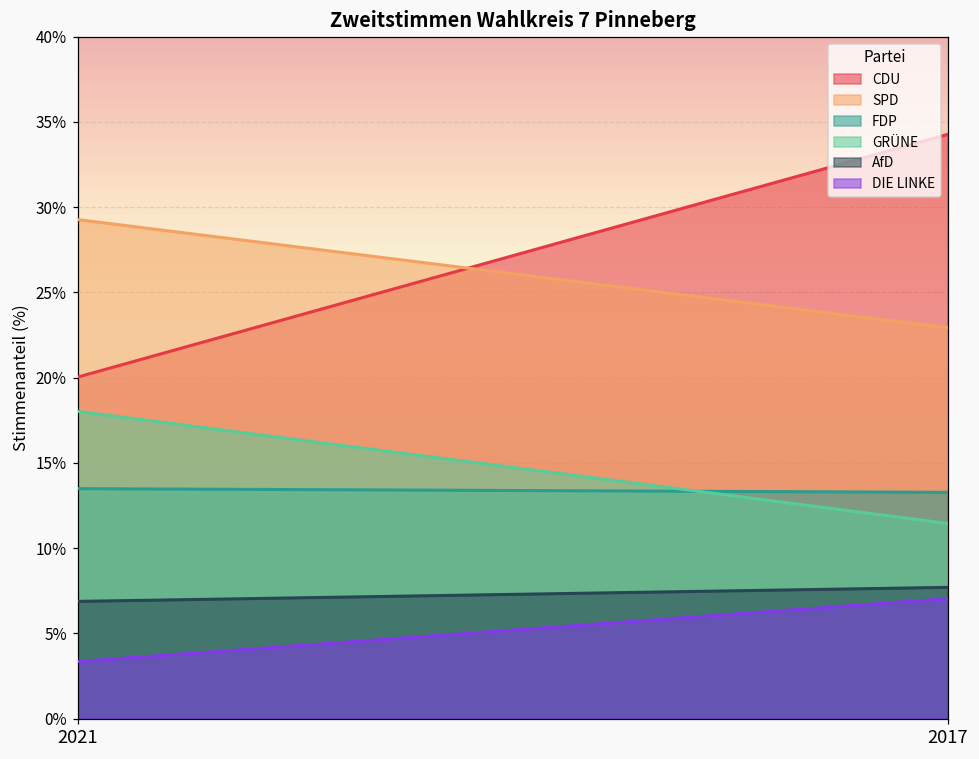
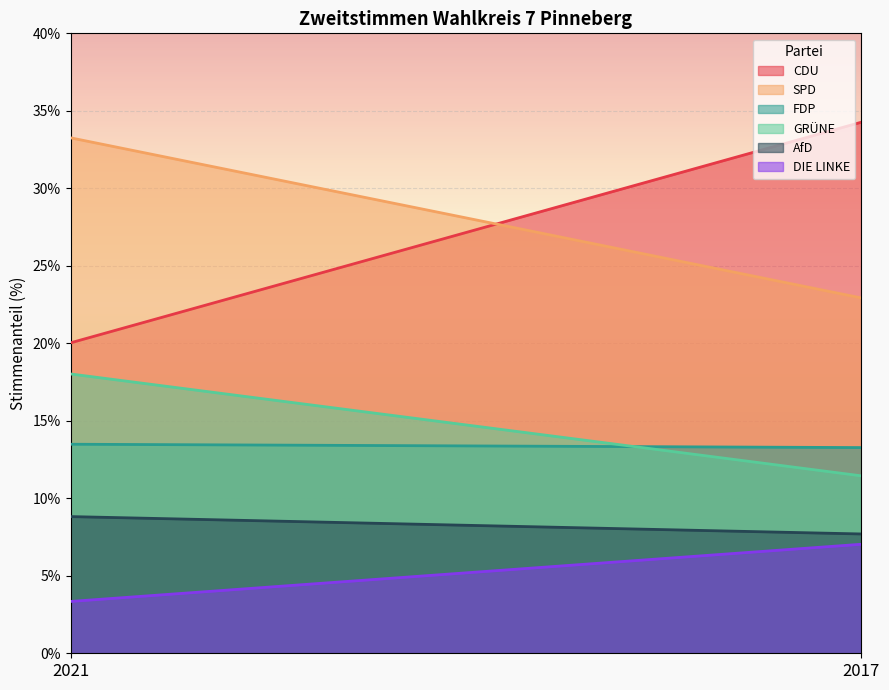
  {
    "CDU": {
      "2021": "20.0%",
      "2017": "34.3%"
    },
    "SPD": {
-     "2021": "29.3%",
+     "2021": "33.3%",
      "2017": "22.9%"
    },
    "AfD": {
-     "2021": "6.9%",
+     "2021": "8.8%",
      "2017": "7.7%"
    },
    "DIE LINKE": {
      "2021": "3.3%",
      "2017": "7.0%"
    }
  }
